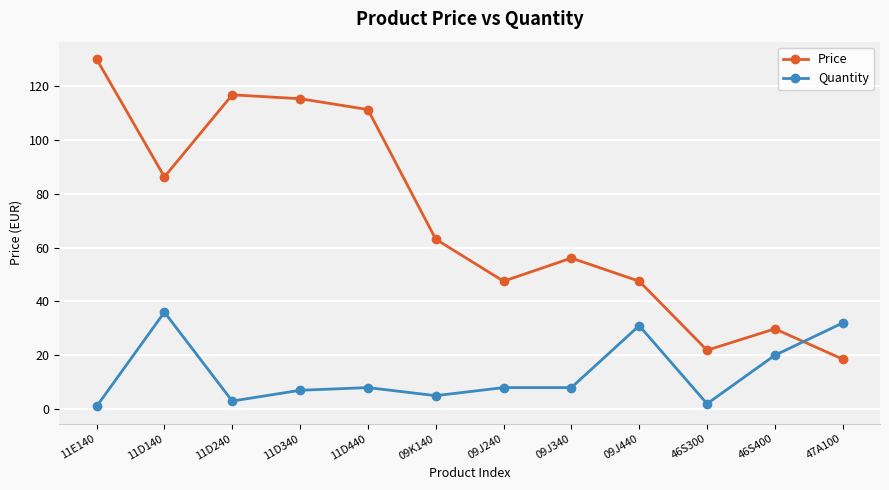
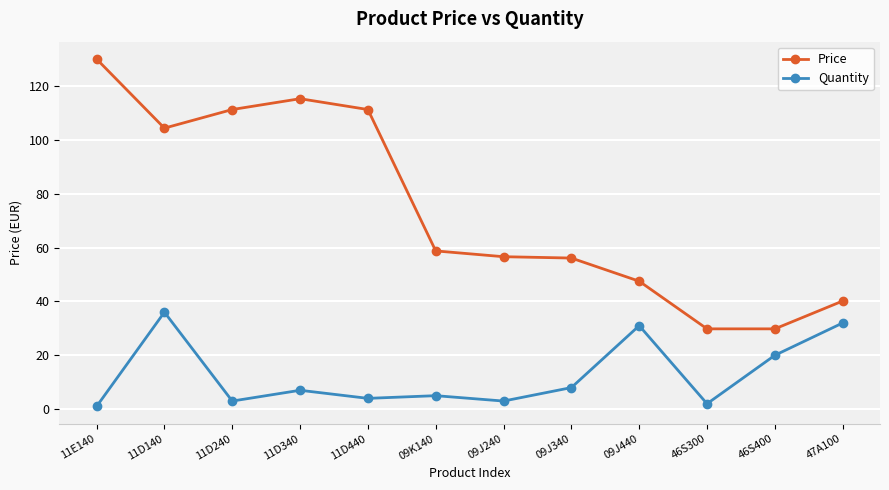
  {
    "Price": {
      "11E140": 130,
-     "11D140": 86,
-     "11D240": 117,
+     "11D140": 104,
+     "11D240": 111,
      "11D340": 115,
      "11D440": 111,
-     "09K140": 63,
-     "09J240": 48,
+     "09K140": 59,
+     "09J240": 57,
      "09J340": 56,
      "09J440": 48,
-     "46S300": 22,
+     "46S300": 30,
      "46S400": 30,
-     "47A100": 19
+     "47A100": 40
    },
    "Quantity": {
      "11E140": 1,
      "11D140": 36,
      "11D240": 3,
      "11D340": 7,
-     "11D440": 8,
+     "11D440": 4,
      "09K140": 5,
-     "09J240": 8,
+     "09J240": 3,
      "09J340": 8,
      "09J440": 31,
      "46S300": 2,
      "46S400": 20,
      "47A100": 32
    }
  }
